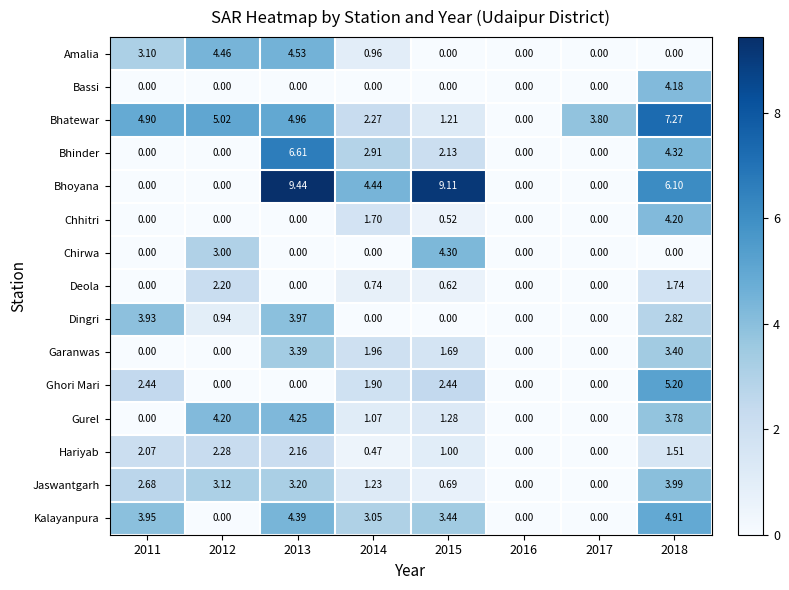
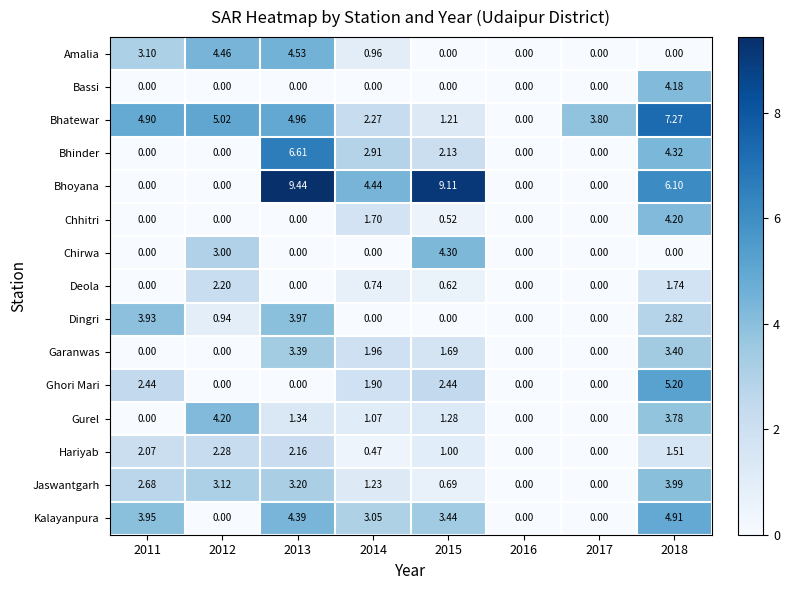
  {
    "Amalia": {
      "2011": 3.10,
      "2012": 4.46,
      "2013": 4.53,
      "2014": 0.96,
      "2015": 0.00,
      "2016": 0.00,
      "2017": 0.00,
      "2018": 0.00
    },
    "Bassi": {
      "2011": 0.00,
      "2012": 0.00,
      "2013": 0.00,
      "2014": 0.00,
      "2015": 0.00,
      "2016": 0.00,
      "2017": 0.00,
      "2018": 4.18
    },
    "Bhatewar": {
      "2011": 4.90,
      "2012": 5.02,
      "2013": 4.96,
      "2014": 2.27,
      "2015": 1.21,
      "2016": 0.00,
      "2017": 3.80,
      "2018": 7.27
    },
    "Bhinder": {
      "2011": 0.00,
      "2012": 0.00,
      "2013": 6.61,
      "2014": 2.91,
      "2015": 2.13,
      "2016": 0.00,
      "2017": 0.00,
      "2018": 4.32
    },
    "Bhoyana": {
      "2011": 0.00,
      "2012": 0.00,
      "2013": 9.44,
      "2014": 4.44,
      "2015": 9.11,
      "2016": 0.00,
      "2017": 0.00,
      "2018": 6.10
    },
    "Chhitri": {
      "2011": 0.00,
      "2012": 0.00,
      "2013": 0.00,
      "2014": 1.70,
      "2015": 0.52,
      "2016": 0.00,
      "2017": 0.00,
      "2018": 4.20
    },
    "Chirwa": {
      "2011": 0.00,
      "2012": 3.00,
      "2013": 0.00,
      "2014": 0.00,
      "2015": 4.30,
      "2016": 0.00,
      "2017": 0.00,
      "2018": 0.00
    },
    "Deola": {
      "2011": 0.00,
      "2012": 2.20,
      "2013": 0.00,
      "2014": 0.74,
      "2015": 0.62,
      "2016": 0.00,
      "2017": 0.00,
      "2018": 1.74
    },
    "Dingri": {
      "2011": 3.93,
      "2012": 0.94,
      "2013": 3.97,
      "2014": 0.00,
      "2015": 0.00,
      "2016": 0.00,
      "2017": 0.00,
      "2018": 2.82
    },
    "Garanwas": {
      "2011": 0.00,
      "2012": 0.00,
      "2013": 3.39,
      "2014": 1.96,
      "2015": 1.69,
      "2016": 0.00,
      "2017": 0.00,
      "2018": 3.40
    },
    "Ghori Mari": {
      "2011": 2.44,
      "2012": 0.00,
      "2013": 0.00,
      "2014": 1.90,
      "2015": 2.44,
      "2016": 0.00,
      "2017": 0.00,
      "2018": 5.20
    },
    "Gurel": {
      "2011": 0.00,
      "2012": 4.20,
-     "2013": 4.25,
+     "2013": 1.34,
      "2014": 1.07,
      "2015": 1.28,
      "2016": 0.00,
      "2017": 0.00,
      "2018": 3.78
    },
    "Hariyab": {
      "2011": 2.07,
      "2012": 2.28,
      "2013": 2.16,
      "2014": 0.47,
      "2015": 1.00,
      "2016": 0.00,
      "2017": 0.00,
      "2018": 1.51
    },
    "Jaswantgarh": {
      "2011": 2.68,
      "2012": 3.12,
      "2013": 3.20,
      "2014": 1.23,
      "2015": 0.69,
      "2016": 0.00,
      "2017": 0.00,
      "2018": 3.99
    },
    "Kalayanpura": {
      "2011": 3.95,
      "2012": 0.00,
      "2013": 4.39,
      "2014": 3.05,
      "2015": 3.44,
      "2016": 0.00,
      "2017": 0.00,
      "2018": 4.91
    }
  }
